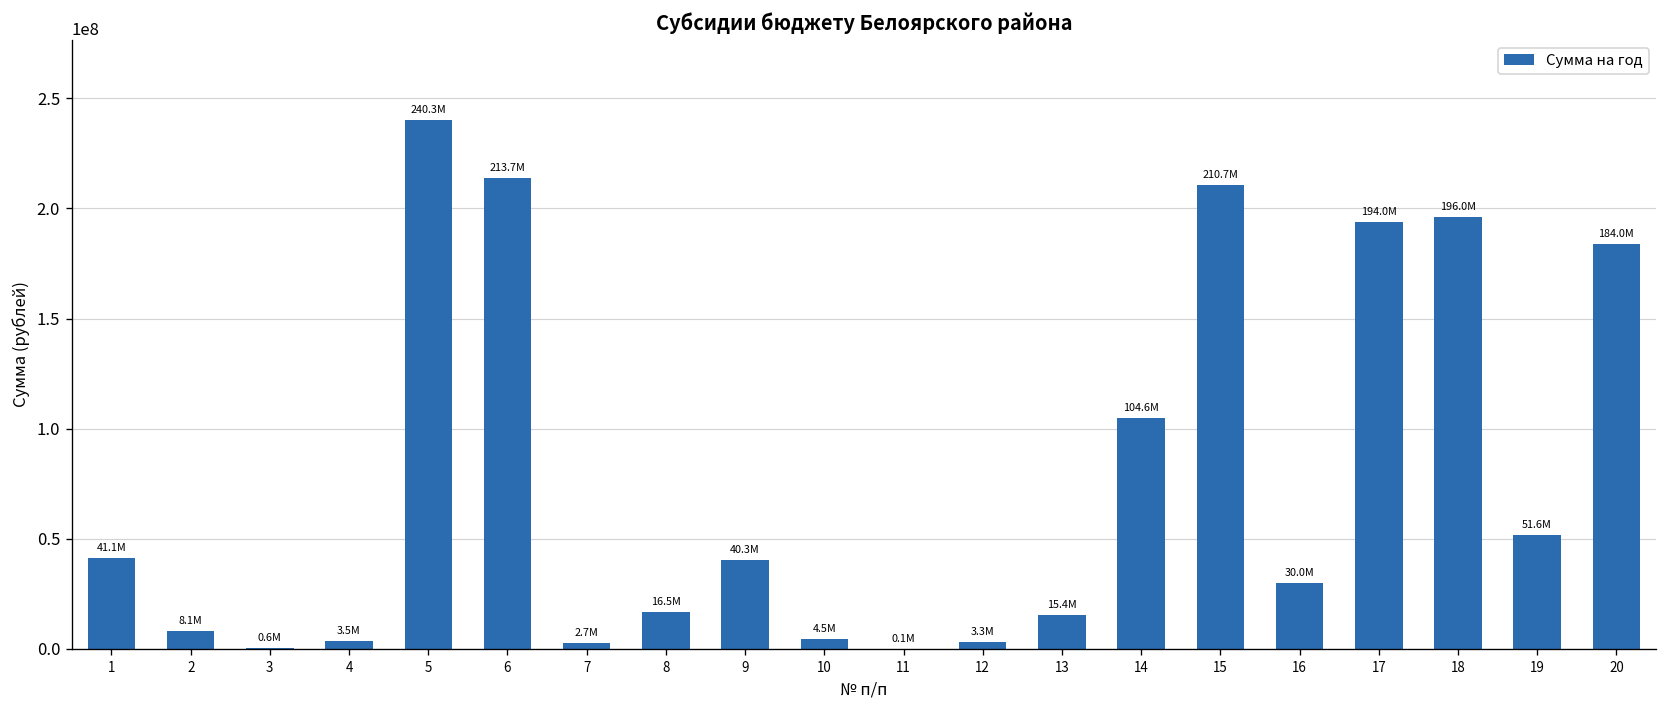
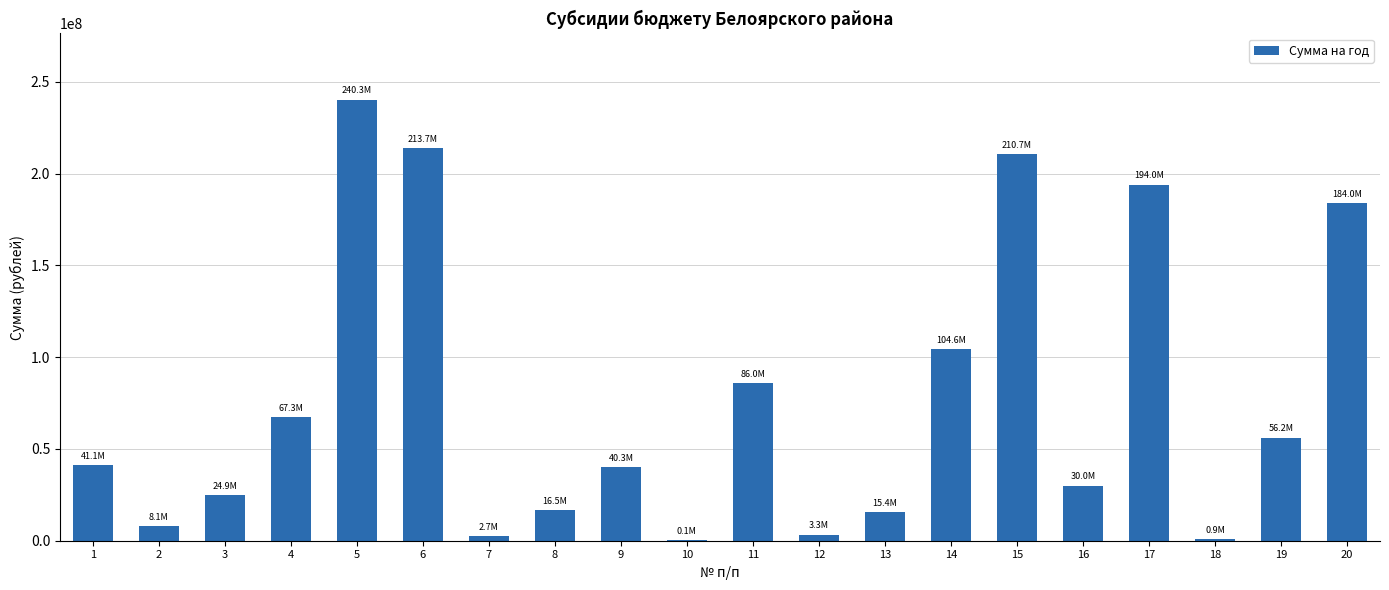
  {
    "1": "41.1M",
    "2": "8.1M",
-   "3": "0.6M",
-   "4": "3.5M",
+   "3": "24.9M",
+   "4": "67.3M",
    "5": "240.3M",
    "6": "213.7M",
    "7": "2.7M",
    "8": "16.5M",
    "9": "40.3M",
-   "10": "4.5M",
-   "11": "0.1M",
+   "10": "0.1M",
+   "11": "86.0M",
    "12": "3.3M",
    "13": "15.4M",
    "14": "104.6M",
    "15": "210.7M",
    "16": "30.0M",
    "17": "194.0M",
-   "18": "196.0M",
-   "19": "51.6M",
+   "18": "0.9M",
+   "19": "56.2M",
    "20": "184.0M"
  }
